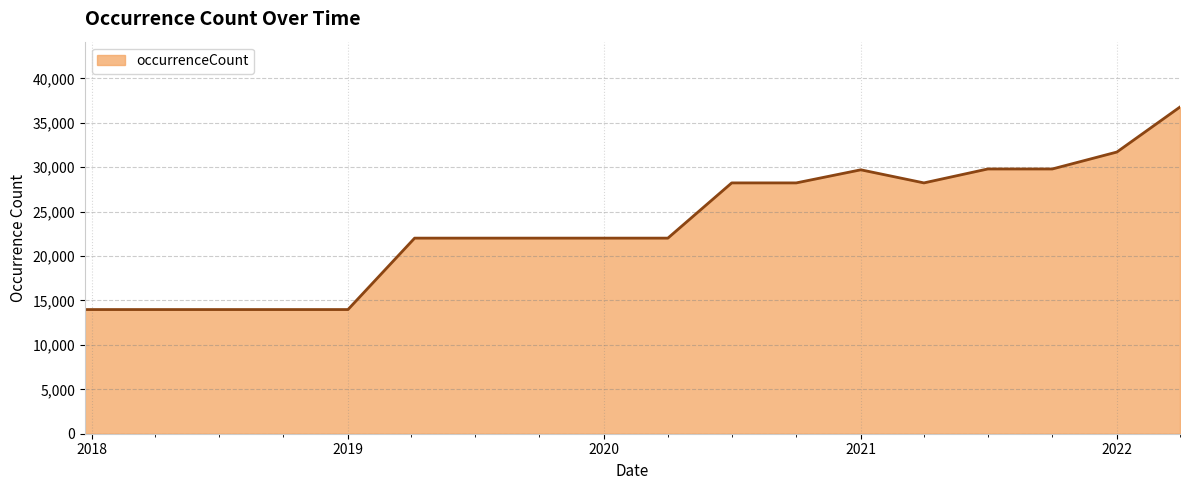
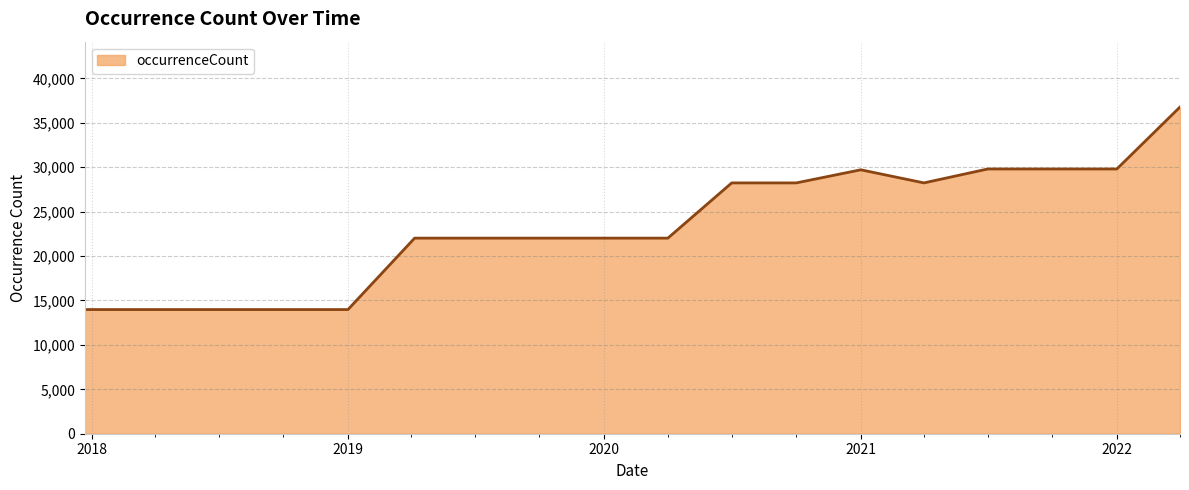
  {
    "2019": "14,000",
    "2020": "22,000",
    "2021": "30,000",
-   "2022": "32,000"
+   "2022": "30,000"
  }
